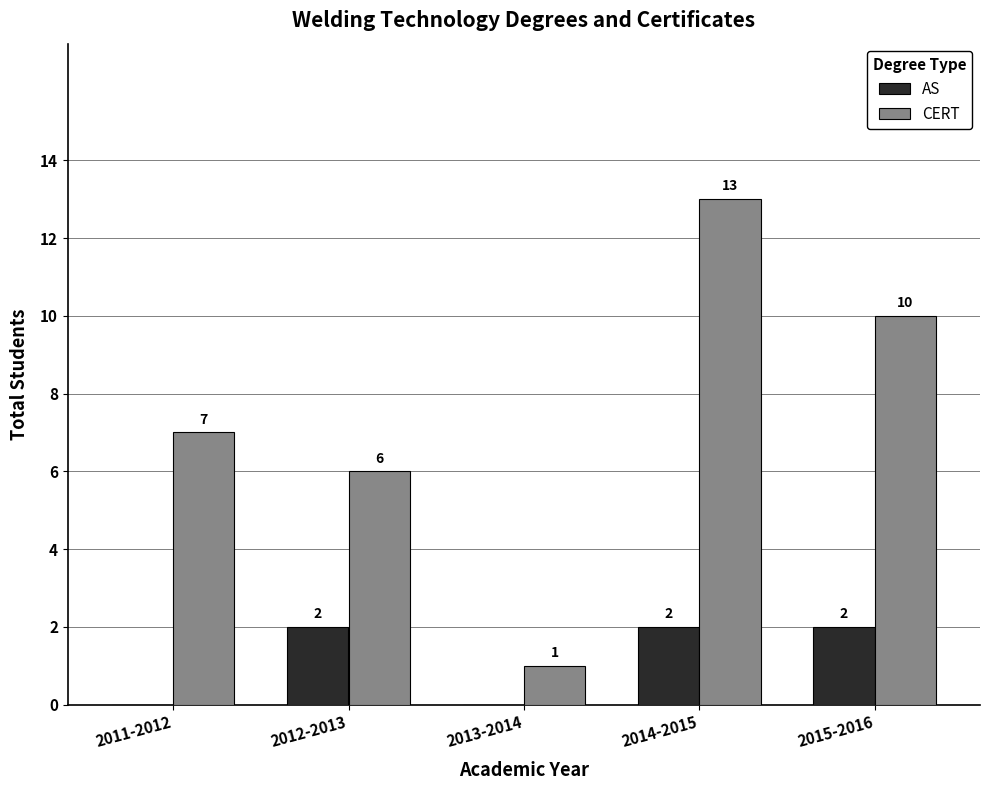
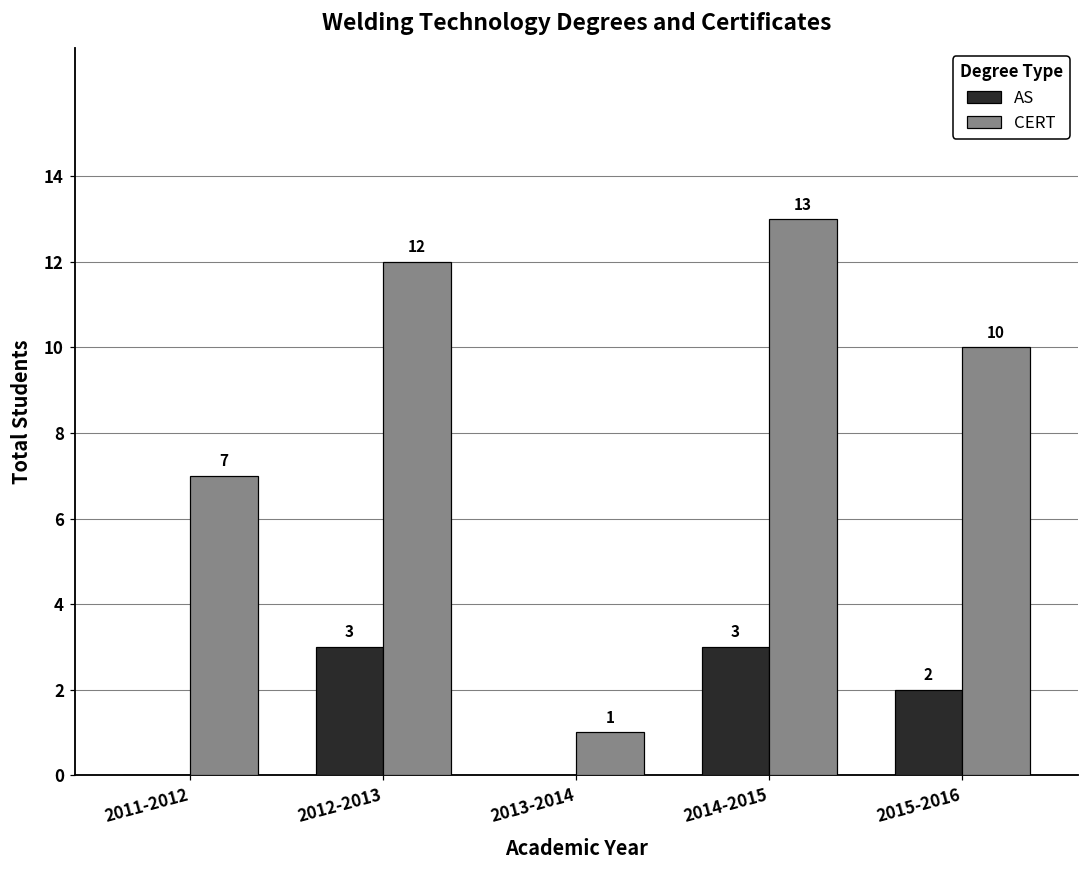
  {
    "AS": {
-     "2012-2013": 2,
-     "2014-2015": 2,
+     "2012-2013": 3,
+     "2014-2015": 3,
      "2015-2016": 2
    },
    "CERT": {
      "2011-2012": 7,
-     "2012-2013": 6,
+     "2012-2013": 12,
      "2013-2014": 1,
      "2014-2015": 13,
      "2015-2016": 10
    }
  }
